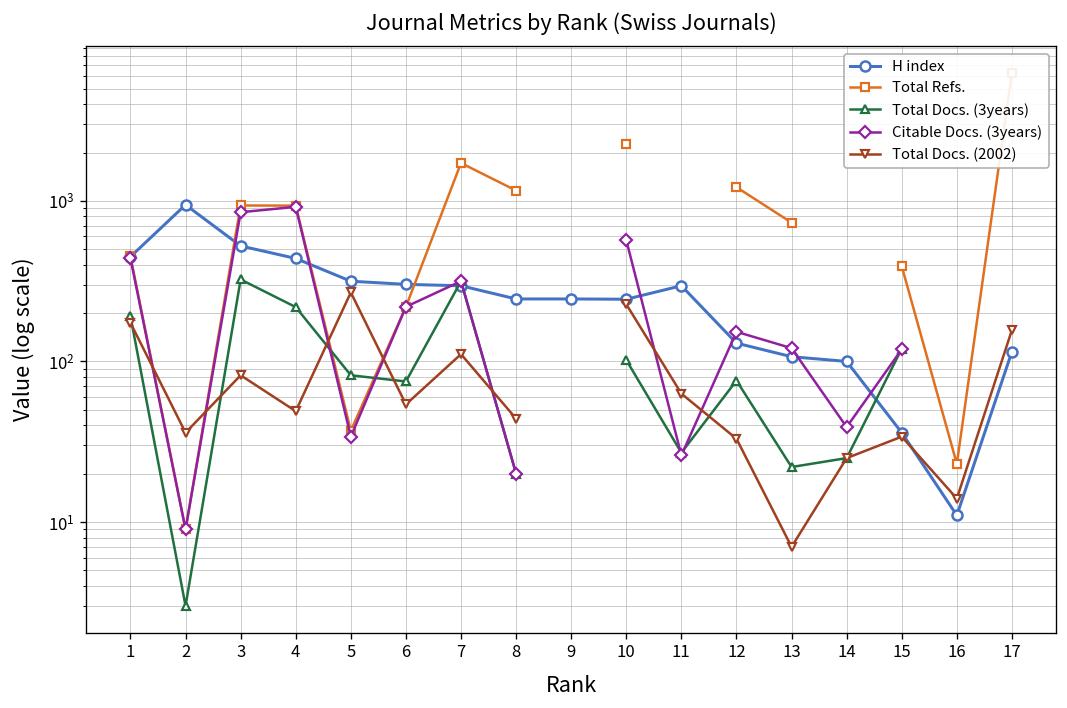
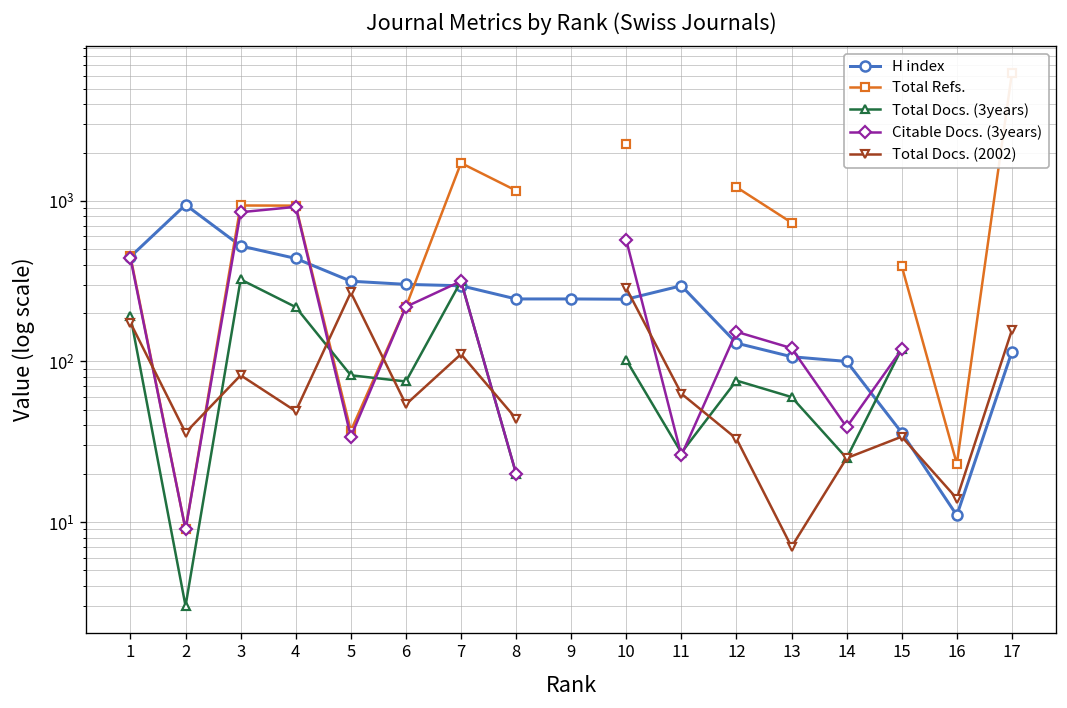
  {
    "H index": {
      "2": 900,
      "3": 520,
      "4": 440,
      "5": 320,
      "6": 300,
      "7": 300,
      "8": 250,
      "9": 250,
      "10": 240,
      "11": 300,
      "12": 130,
      "13": 110,
      "14": 100,
      "15": 36,
      "16": 11,
      "17": 120
    },
    "Total Refs.": {
      "3": 900,
      "5": 37,
      "7": 1700,
      "8": 1200,
      "10": 2200,
      "12": 1200,
      "13": 700,
      "15": 390,
      "16": 23
    },
    "Total Docs. (3years)": {
      "1": 190,
      "2": 3,
      "3": 320,
      "4": 220,
      "5": 80,
      "6": 80,
      "10": 100,
      "12": 80,
-     "13": 22
+     "13": 60
    },
    "Citable Docs. (3years)": {
      "3": 900,
      "5": 34,
      "10": 570,
      "12": 150,
      "13": 120,
      "14": 39
    },
    "Total Docs. (2002)": {
      "1": 170,
      "2": 36,
      "3": 80,
      "4": 49,
      "5": 270,
      "6": 54,
      "7": 110,
      "8": 44,
-     "10": 230,
+     "10": 290,
      "11": 60,
      "12": 33,
      "13": 7,
      "15": 34,
      "16": 14,
      "17": 160
    }
  }
